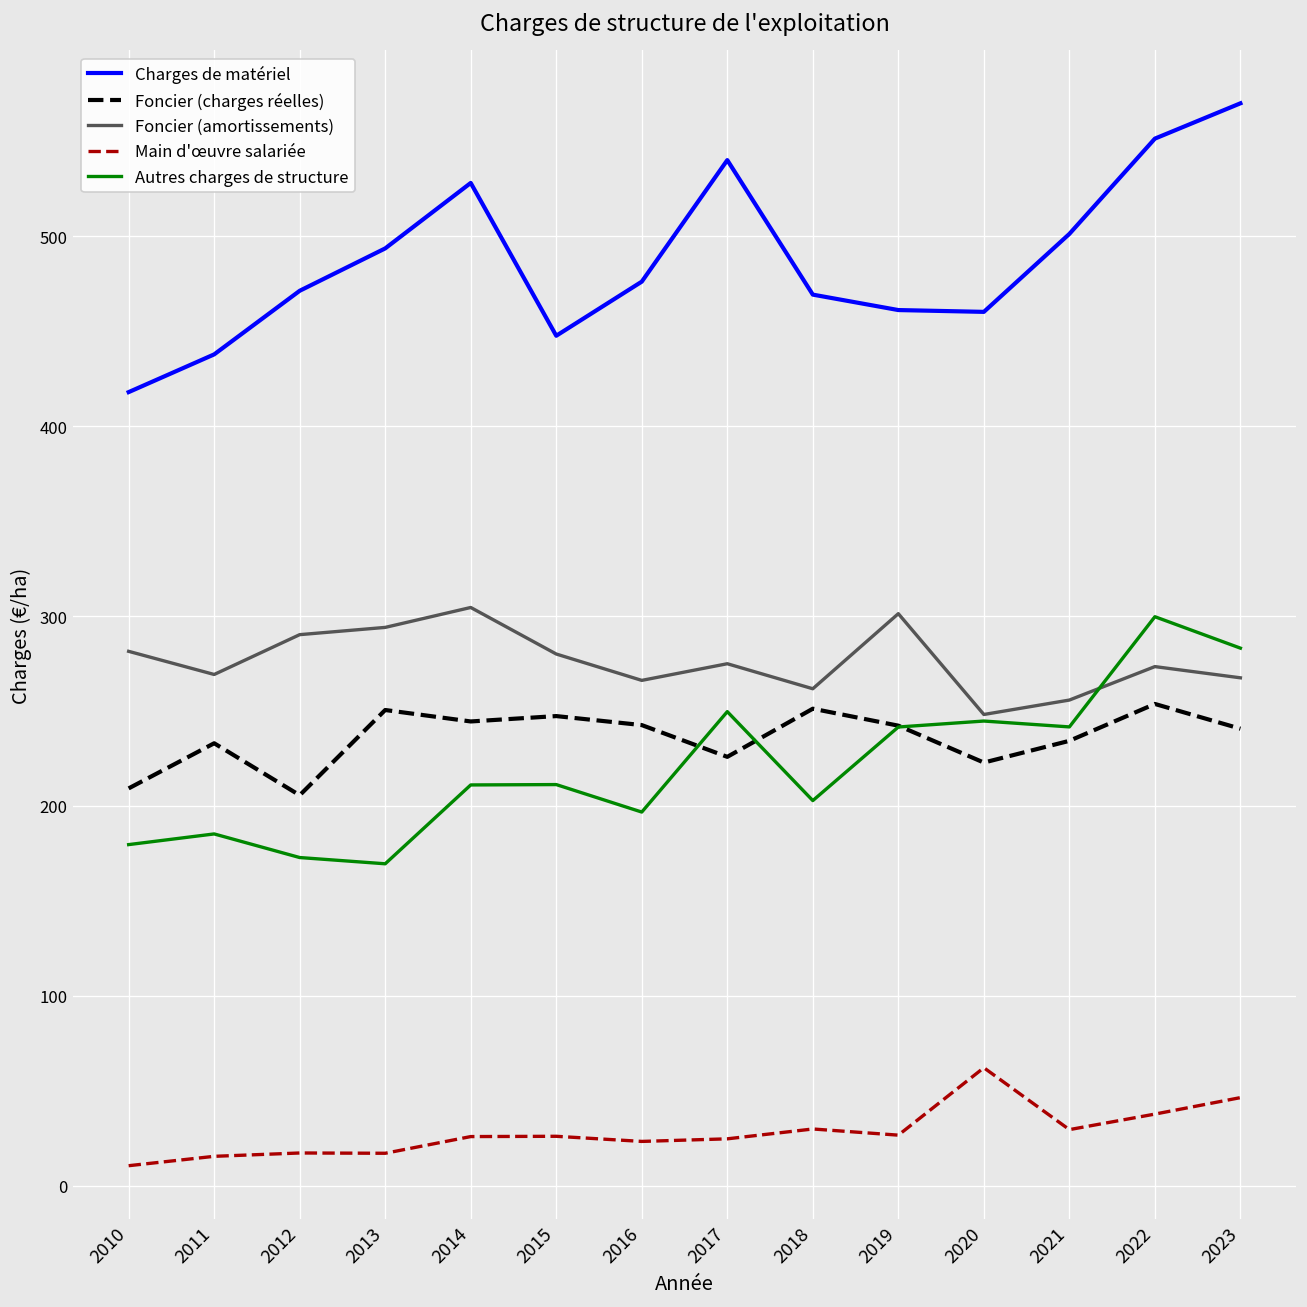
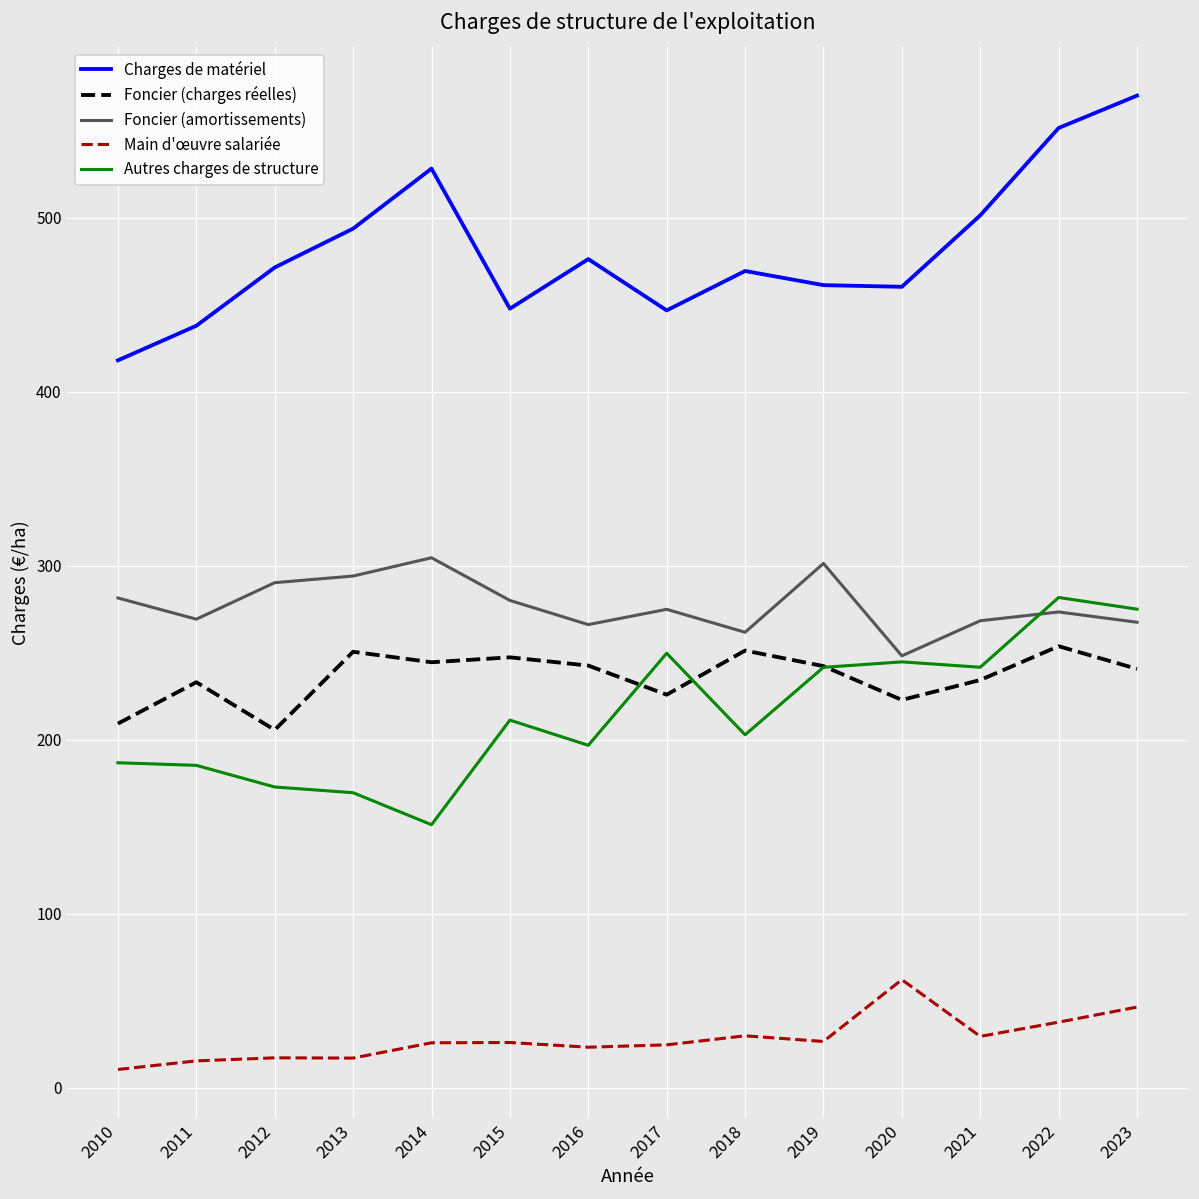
  {
    "Charges de matériel": {
      "2010": 418,
      "2011": 438,
      "2012": 471,
      "2013": 494,
      "2014": 528,
      "2015": 448,
      "2016": 476,
-     "2017": 540,
+     "2017": 447,
      "2018": 469,
      "2019": 461,
      "2020": 460,
      "2021": 501,
      "2022": 551,
      "2023": 570
    },
    "Foncier (charges réelles)": {
      "2010": 209,
      "2011": 233,
      "2012": 206,
      "2013": 251,
      "2014": 245,
      "2015": 247,
      "2016": 243,
      "2017": 226,
      "2018": 251,
      "2020": 223,
      "2021": 234,
      "2022": 254,
      "2023": 241
    },
    "Foncier (amortissements)": {
      "2010": 281,
      "2011": 269,
      "2012": 290,
      "2013": 294,
      "2014": 305,
      "2015": 280,
      "2016": 266,
      "2017": 275,
      "2018": 262,
      "2019": 301,
      "2020": 248,
-     "2021": 256,
+     "2021": 268,
      "2022": 273,
      "2023": 267
    },
    "Main d'œuvre salariée": {
      "2010": 11,
      "2011": 16,
      "2012": 17,
      "2013": 17,
      "2014": 26,
      "2015": 26,
      "2016": 23,
      "2017": 25,
      "2018": 30,
      "2019": 27,
      "2020": 62,
      "2021": 30,
      "2022": 38,
      "2023": 46
    },
    "Autres charges de structure": {
-     "2010": 180,
+     "2010": 187,
      "2011": 185,
      "2012": 173,
      "2013": 170,
-     "2014": 211,
+     "2014": 151,
      "2015": 211,
      "2016": 197,
      "2017": 250,
      "2018": 203,
      "2020": 245,
      "2021": 242,
-     "2022": 300,
-     "2023": 283
+     "2022": 282,
+     "2023": 275
    }
  }
